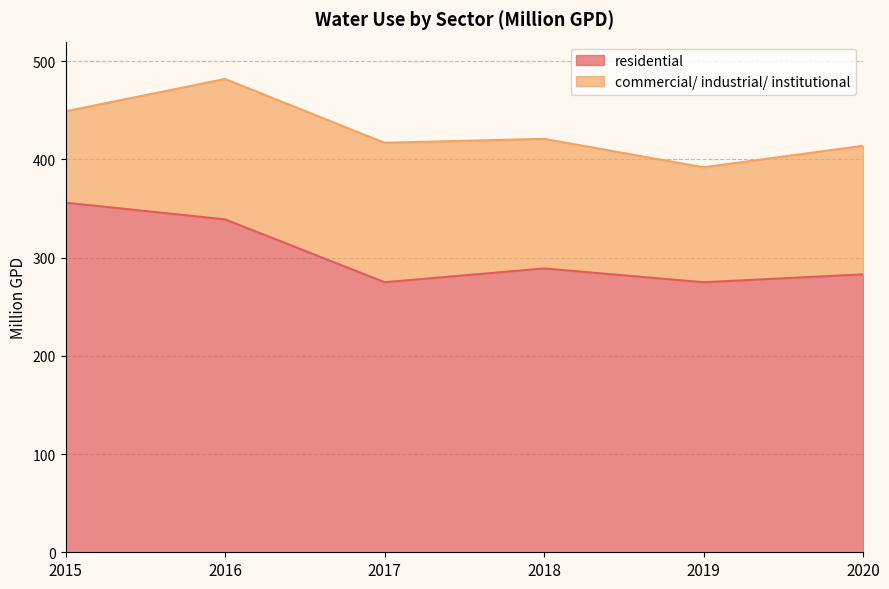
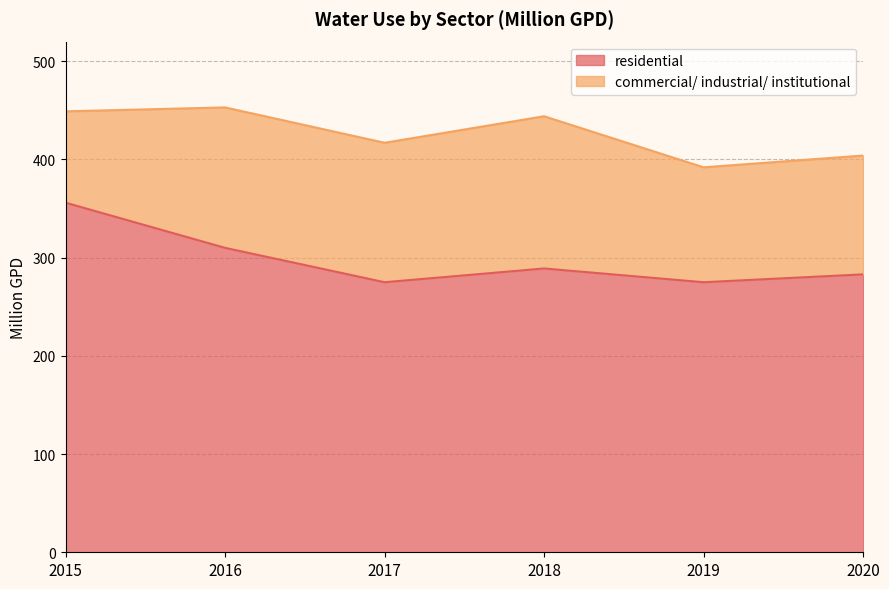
  {
    "residential": {
      "2015": 360,
-     "2016": 340,
+     "2016": 310,
      "2017": 280,
      "2018": 290,
      "2019": 280,
      "2020": 280
    },
    "commercial/ industrial/ institutional": {
      "2015": 90,
      "2016": 140,
      "2017": 140,
-     "2018": 130,
+     "2018": 160,
      "2019": 120,
-     "2020": 130
+     "2020": 120
    }
  }
